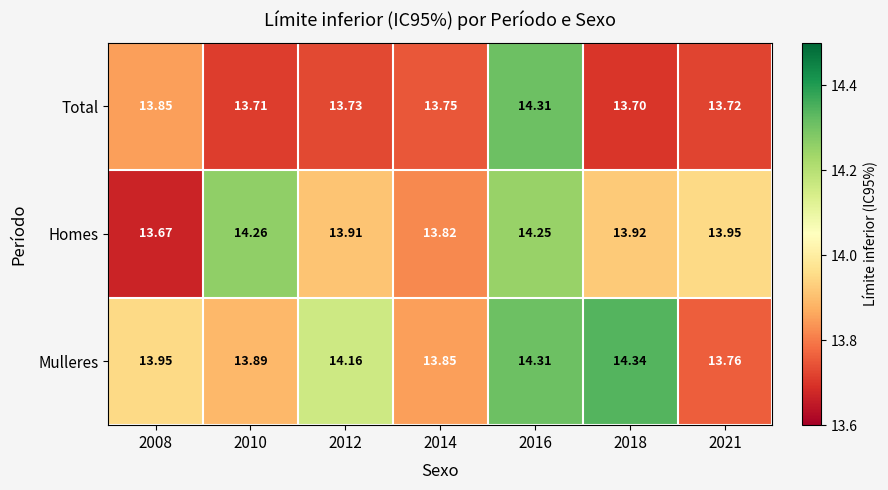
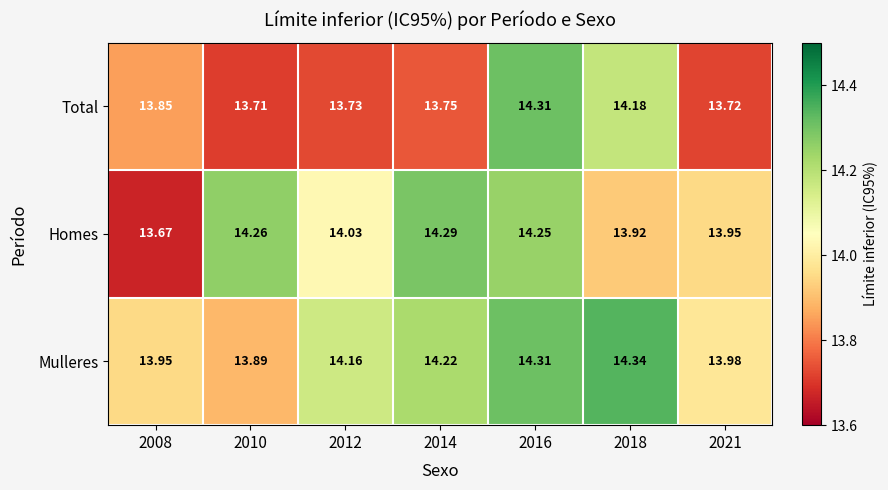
  {
    "Total": {
      "2008": 13.85,
      "2010": 13.71,
      "2012": 13.73,
      "2014": 13.75,
      "2016": 14.31,
-     "2018": 13.70,
+     "2018": 14.18,
      "2021": 13.72
    },
    "Homes": {
      "2008": 13.67,
      "2010": 14.26,
-     "2012": 13.91,
-     "2014": 13.82,
+     "2012": 14.03,
+     "2014": 14.29,
      "2016": 14.25,
      "2018": 13.92,
      "2021": 13.95
    },
    "Mulleres": {
      "2008": 13.95,
      "2010": 13.89,
      "2012": 14.16,
-     "2014": 13.85,
+     "2014": 14.22,
      "2016": 14.31,
      "2018": 14.34,
-     "2021": 13.76
+     "2021": 13.98
    }
  }
